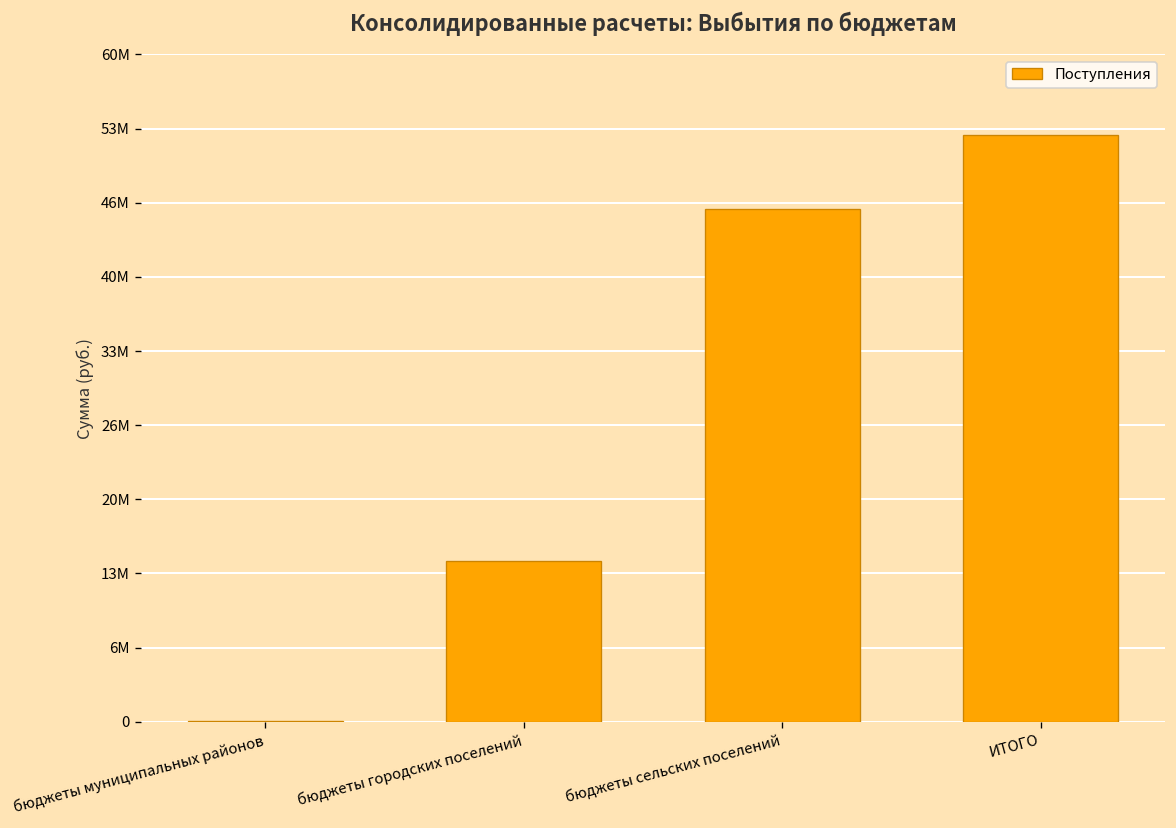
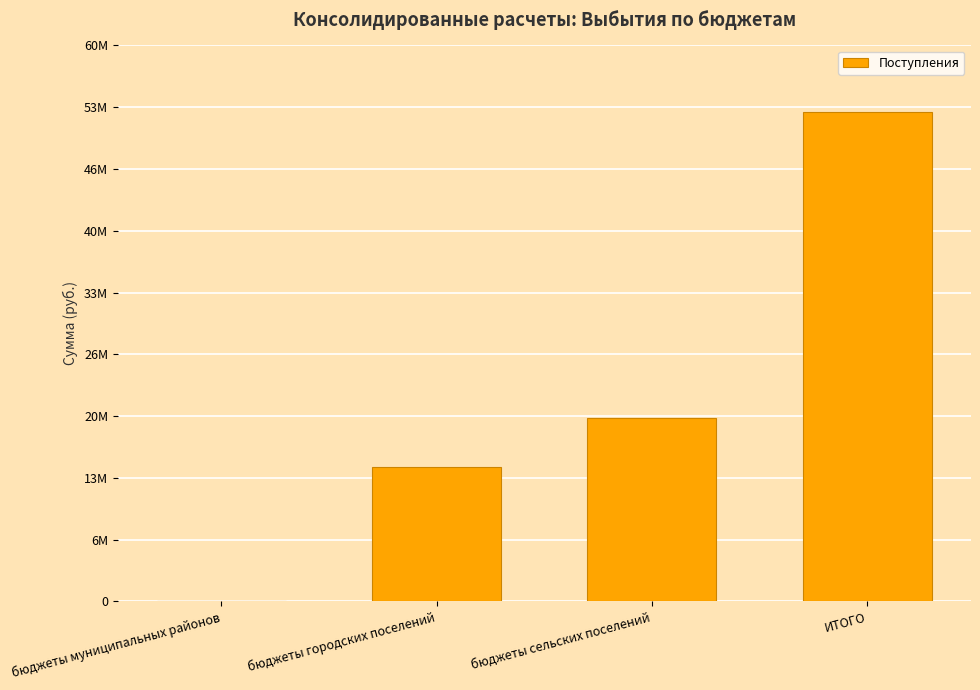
  {
    "бюджеты городских поселений": 14000000,
-   "бюджеты сельских поселений": 46000000,
+   "бюджеты сельских поселений": 20000000,
    "ИТОГО": 53000000
  }
